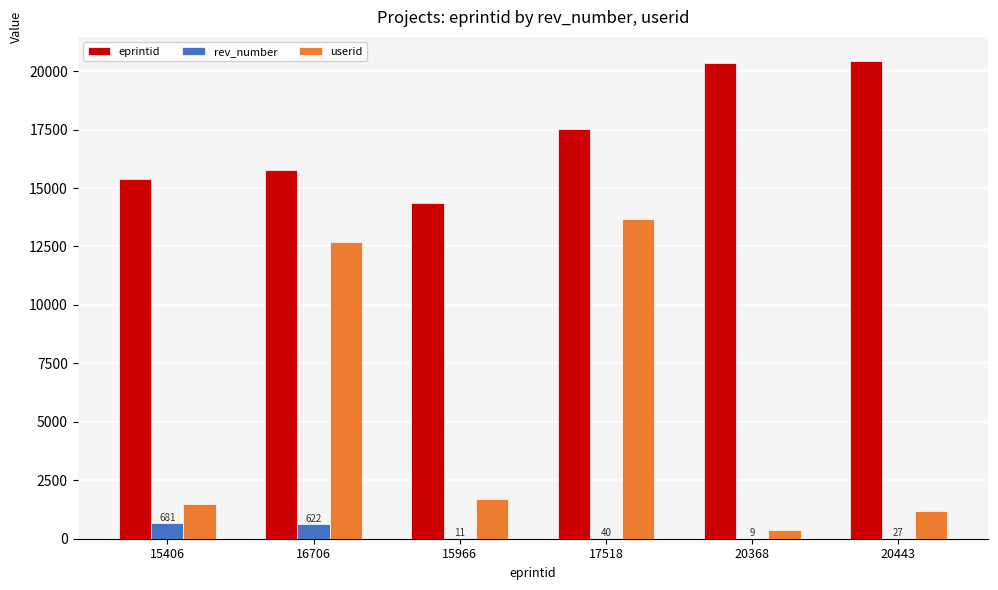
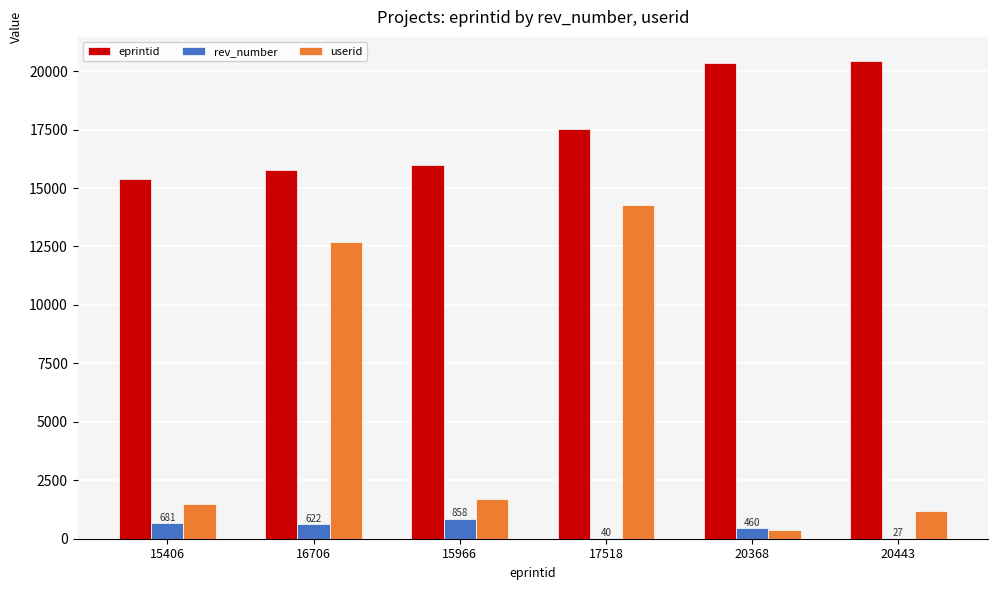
  {
    "eprintid": {
      "15406": 15400,
      "16706": 15800,
-     "15966": 14400,
+     "15966": 16000,
      "17518": 17500,
      "20368": 20400,
      "20443": 20400
    },
    "rev_number": {
      "15406": 681,
      "16706": 622,
-     "15966": 11,
+     "15966": 858,
      "17518": 40,
-     "20368": 9,
+     "20368": 460,
      "20443": 27
    },
    "userid": {
      "15406": 1500,
      "16706": 12700,
      "15966": 1700,
-     "17518": 13700,
+     "17518": 14300,
      "20368": 400,
      "20443": 1200
    }
  }
